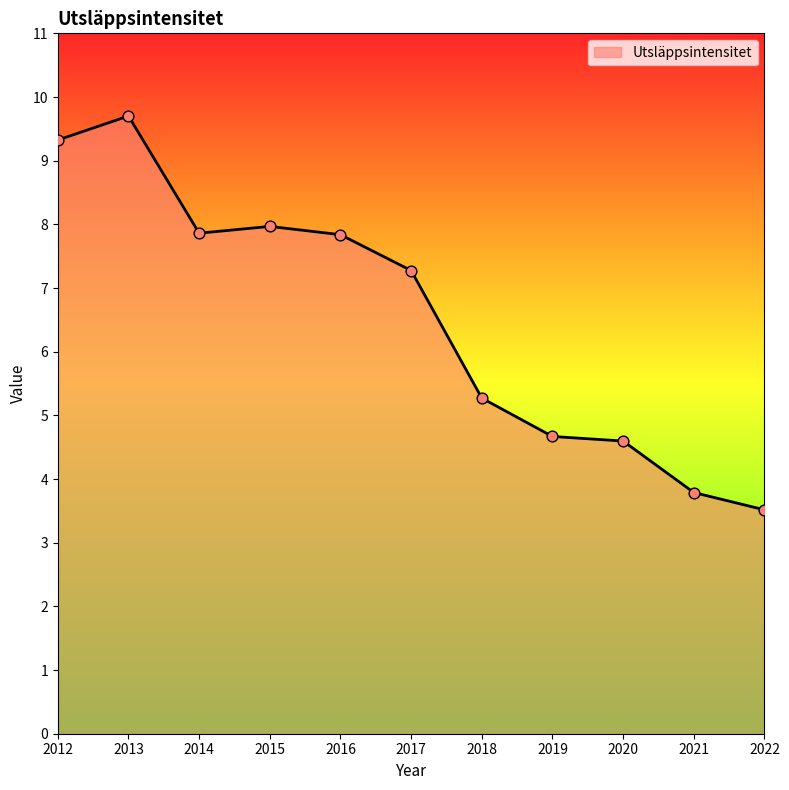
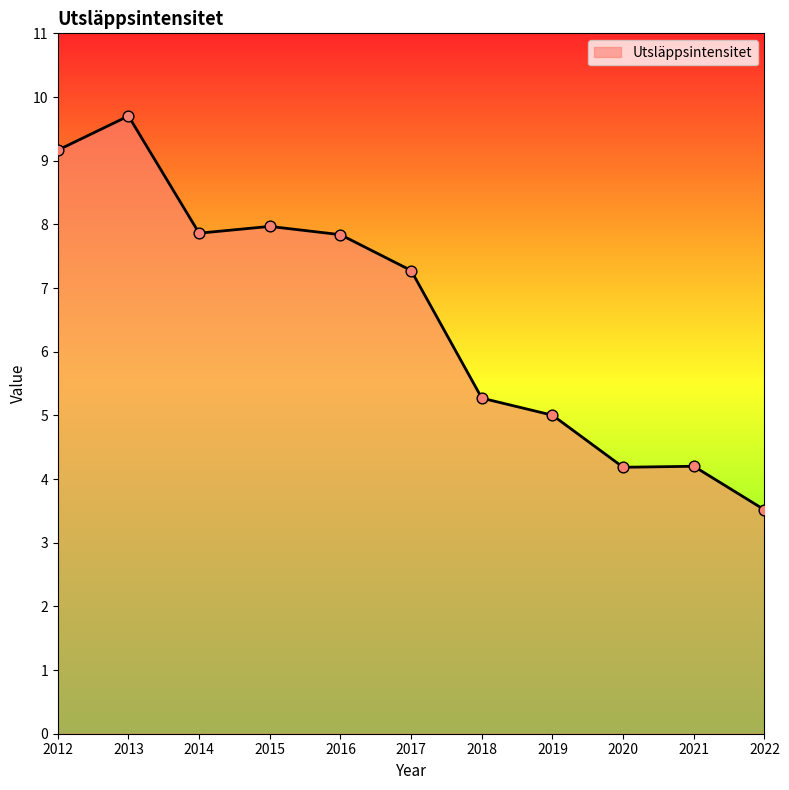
  {
-   "2012": 9.3,
+   "2012": 9.2,
    "2013": 9.7,
    "2014": 7.9,
    "2015": 8.0,
    "2016": 7.8,
    "2017": 7.3,
    "2018": 5.3,
-   "2019": 4.7,
-   "2020": 4.6,
-   "2021": 3.8,
+   "2019": 5.0,
+   "2020": 4.2,
+   "2021": 4.2,
    "2022": 3.5
  }
